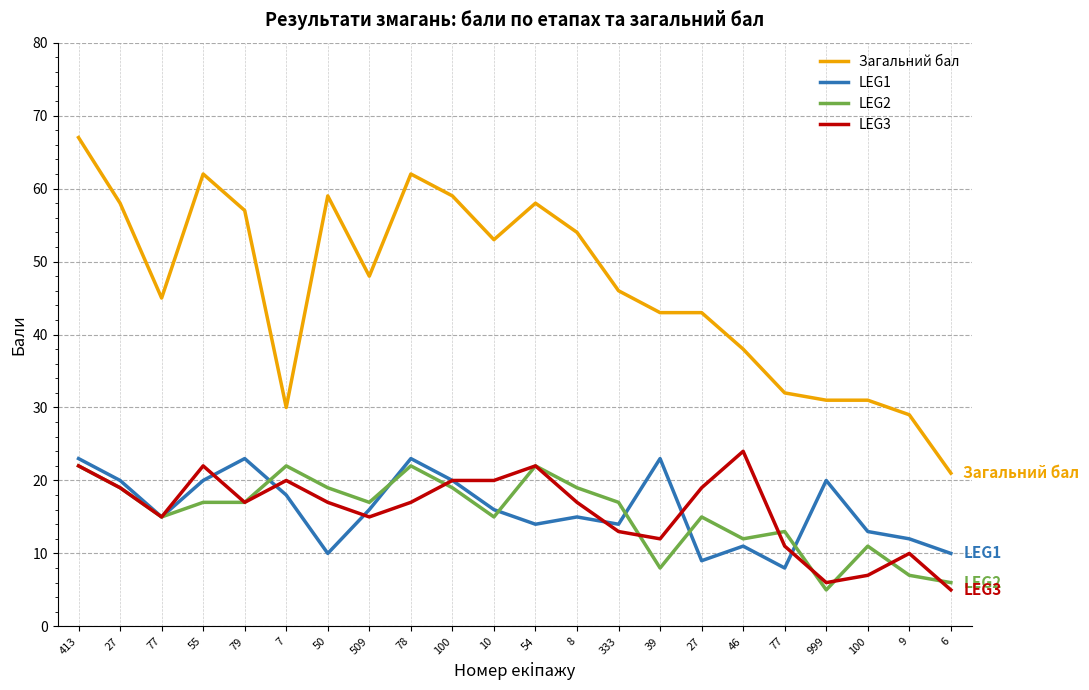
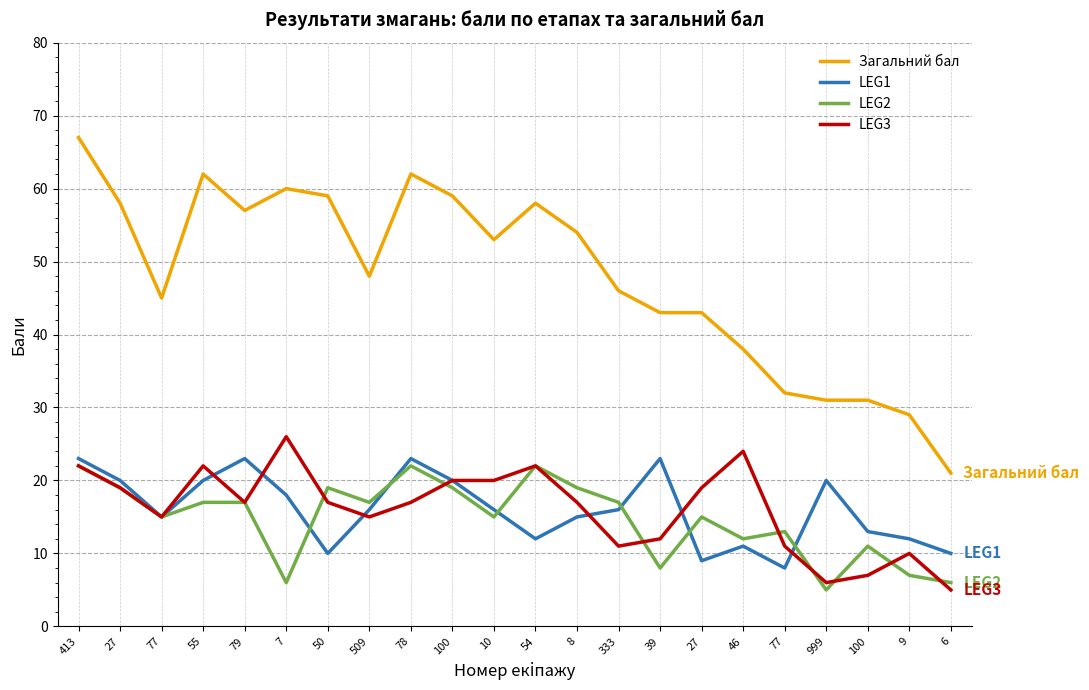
  {
    "Загальний бал": {
      "413": 67,
      "55": 62,
      "79": 57,
-     "7": 30,
+     "7": 60,
      "50": 59,
      "509": 48,
      "78": 62,
      "10": 53,
      "54": 58,
      "8": 54,
      "333": 46,
      "39": 43,
      "46": 38,
      "999": 31,
      "9": 29,
      "6": 21
    },
    "LEG1": {
      "413": 23,
      "55": 20,
      "79": 23,
      "7": 18,
      "50": 10,
      "509": 16,
      "78": 23,
      "10": 16,
-     "54": 14,
+     "54": 12,
      "8": 15,
-     "333": 14,
+     "333": 16,
      "39": 23,
      "46": 11,
      "999": 20,
      "9": 12,
      "6": 10
    },
    "LEG2": {
      "55": 17,
-     "7": 22,
+     "7": 6,
      "50": 19,
      "509": 17,
      "78": 22,
      "10": 15,
      "8": 19,
      "333": 17,
      "39": 8,
      "46": 12,
      "999": 5,
      "9": 7,
      "6": 6
    },
    "LEG3": {
      "55": 22,
-     "7": 20,
+     "7": 26,
      "50": 17,
      "509": 15,
      "78": 17,
      "10": 20,
      "8": 17,
-     "333": 13,
+     "333": 11,
      "39": 12,
      "46": 24,
      "999": 6,
      "9": 10,
      "6": 5
    }
  }
